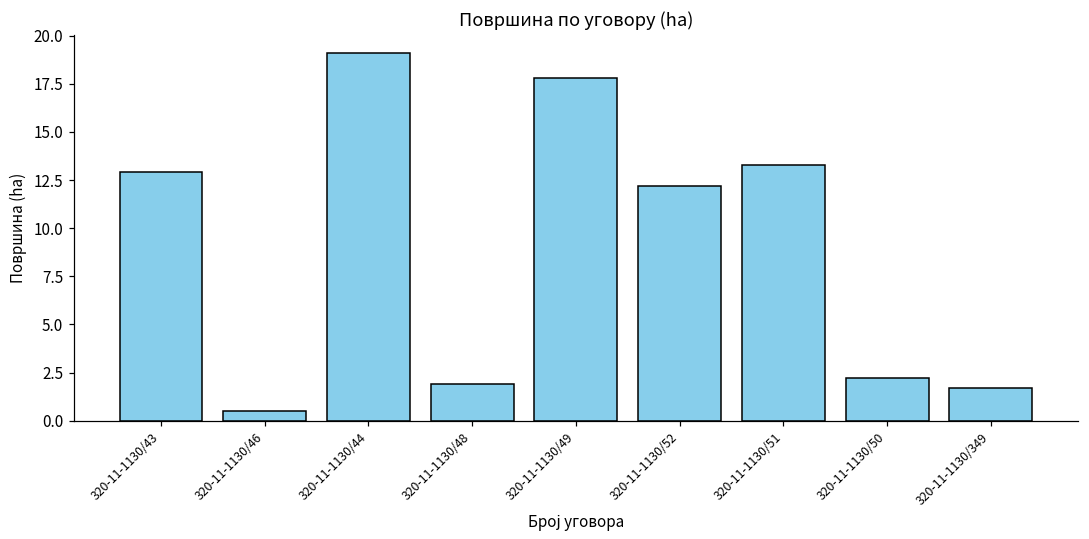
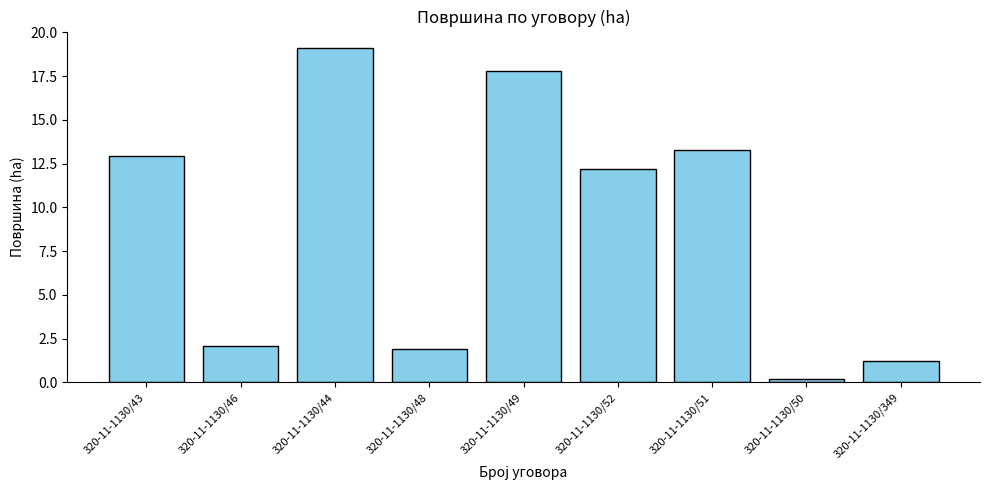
  {
    "320-11-1130/43": 12.9,
-   "320-11-1130/46": 0.5,
+   "320-11-1130/46": 2.1,
    "320-11-1130/44": 19.1,
    "320-11-1130/48": 1.9,
    "320-11-1130/49": 17.8,
    "320-11-1130/52": 12.2,
    "320-11-1130/51": 13.3,
-   "320-11-1130/50": 2.2,
-   "320-11-1130/349": 1.7
+   "320-11-1130/50": 0.2,
+   "320-11-1130/349": 1.2
  }
